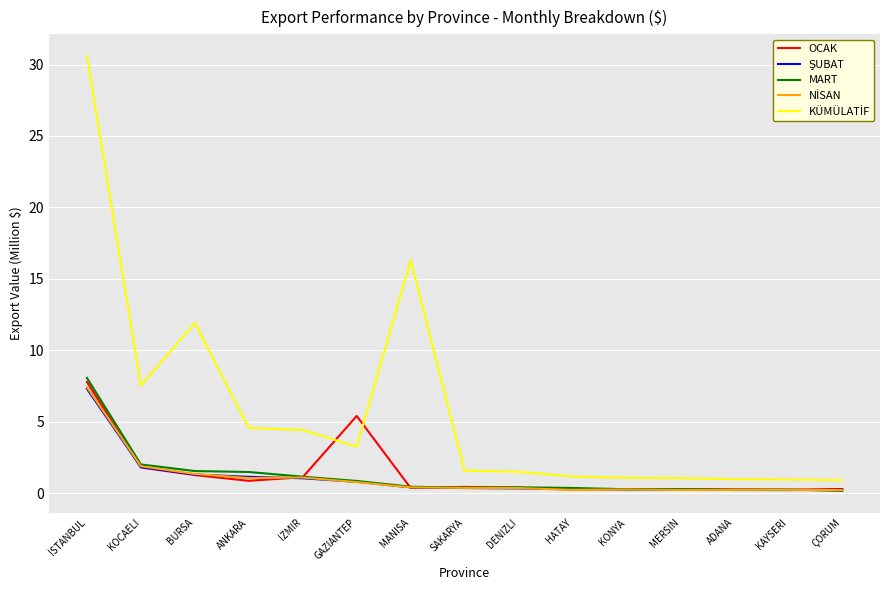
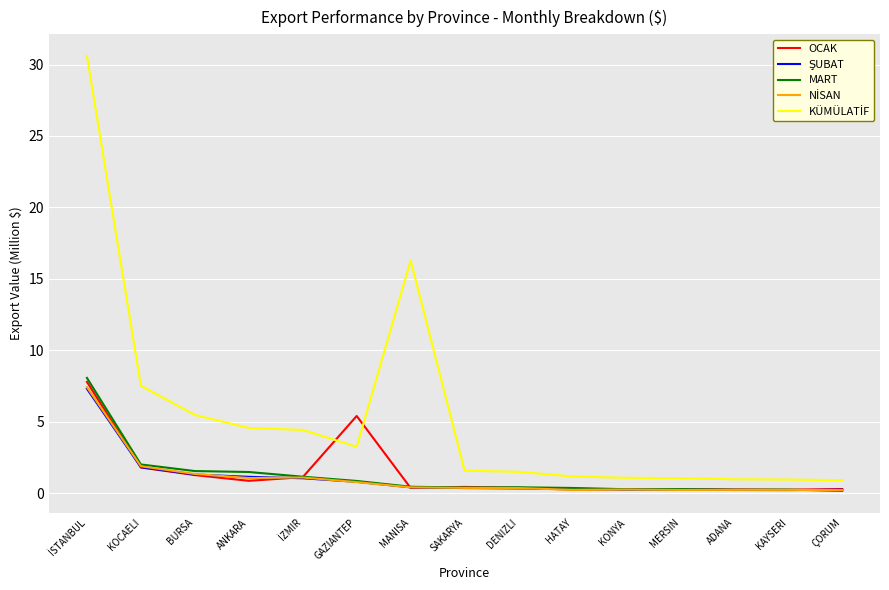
  {
    "OCAK": {
      "İSTANBUL": 7.8,
      "ANKARA": 0.9,
      "GAZIANTEP": 5.4
    },
    "MART": {
      "İSTANBUL": 8.1,
      "BURSA": 1.6,
      "ANKARA": 1.5
    },
    "KÜMÜLATİF": {
      "İSTANBUL": 30.6,
      "KOCAELI": 7.5,
-     "BURSA": 11.9,
+     "BURSA": 5.5,
      "ANKARA": 4.6,
      "İZMIR": 4.4,
      "GAZIANTEP": 3.3,
      "MANISA": 16.3,
      "SAKARYA": 1.6,
      "DENIZLI": 1.5,
      "HATAY": 1.2,
      "KONYA": 1.1,
      "MERSIN": 1.1,
      "ADANA": 1.0,
      "KAYSERI": 1.0,
      "ÇORUM": 0.9
    }
  }
